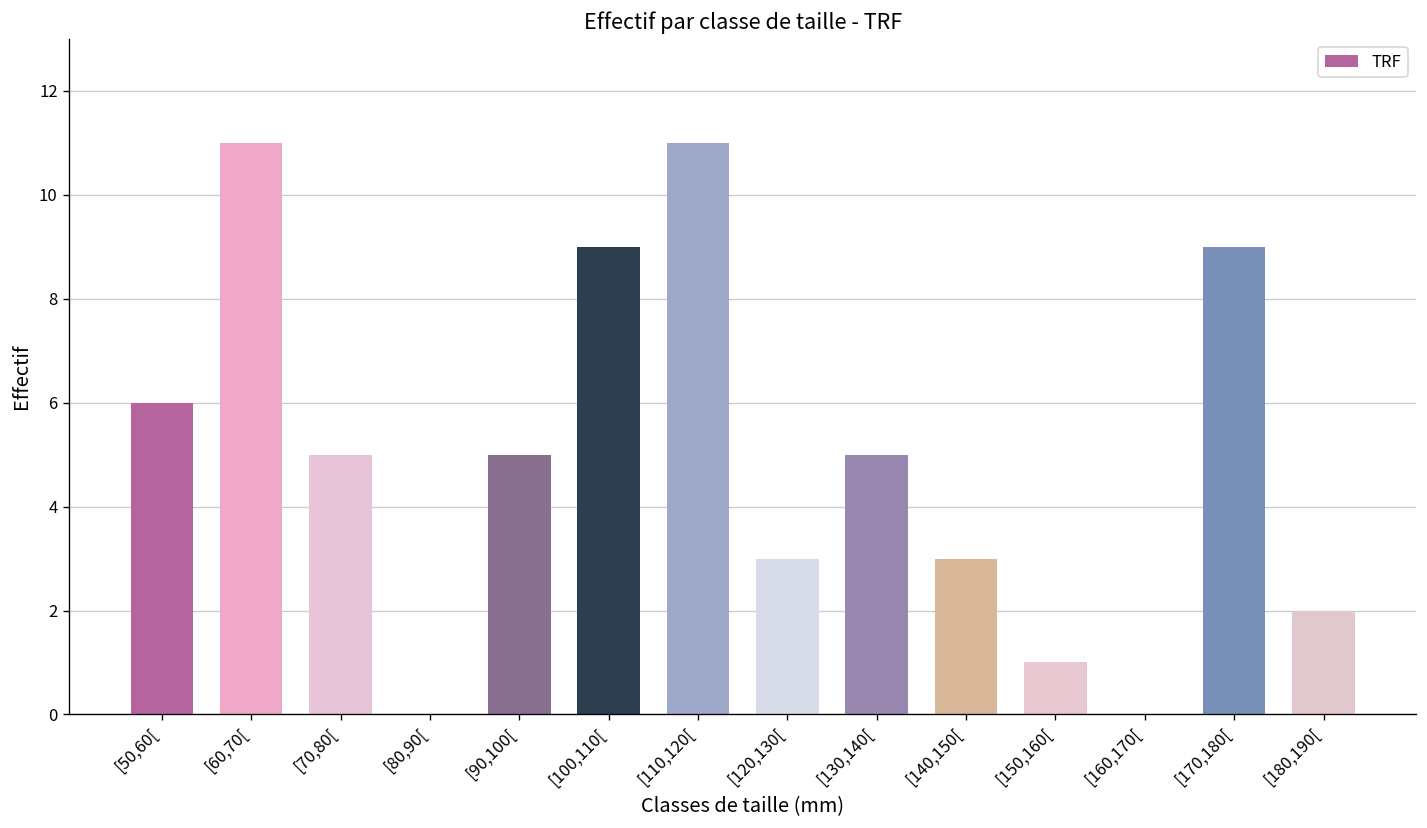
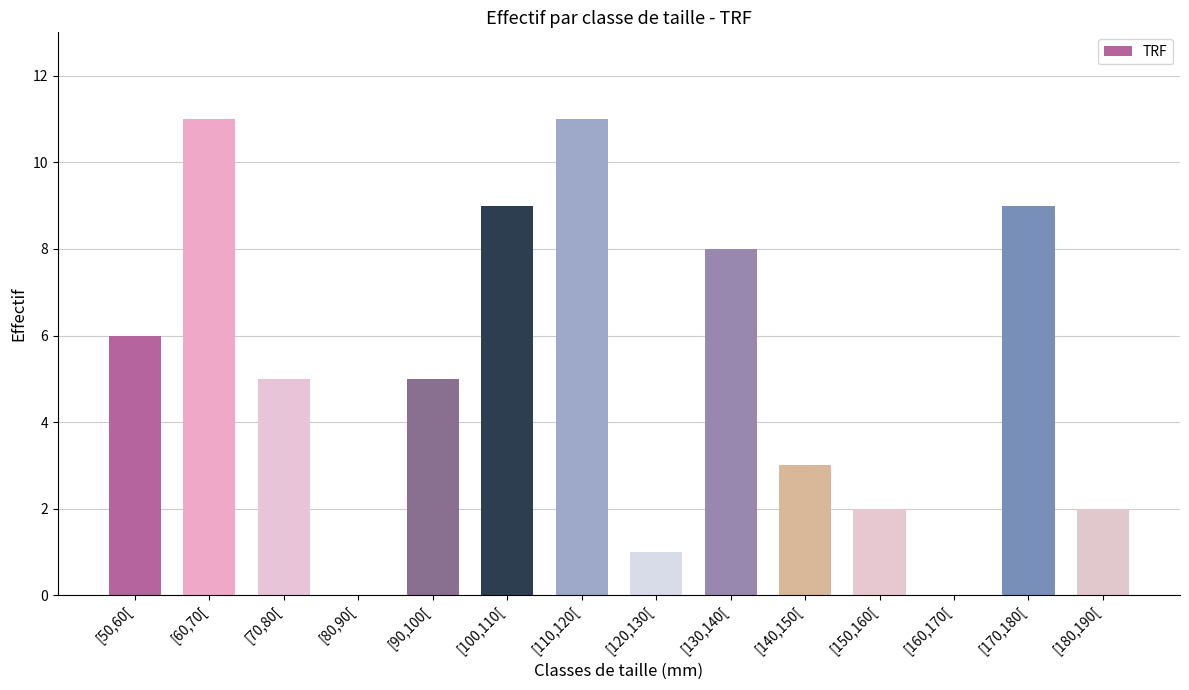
  {
    "[50,60[": 6,
    "[60,70[": 11,
    "[70,80[": 5,
    "[80,90[": 0,
    "[90,100[": 5,
    "[100,110[": 9,
    "[110,120[": 11,
-   "[120,130[": 3,
-   "[130,140[": 5,
+   "[120,130[": 1,
+   "[130,140[": 8,
    "[140,150[": 3,
-   "[150,160[": 1,
+   "[150,160[": 2,
    "[160,170[": 0,
    "[170,180[": 9,
    "[180,190[": 2
  }
